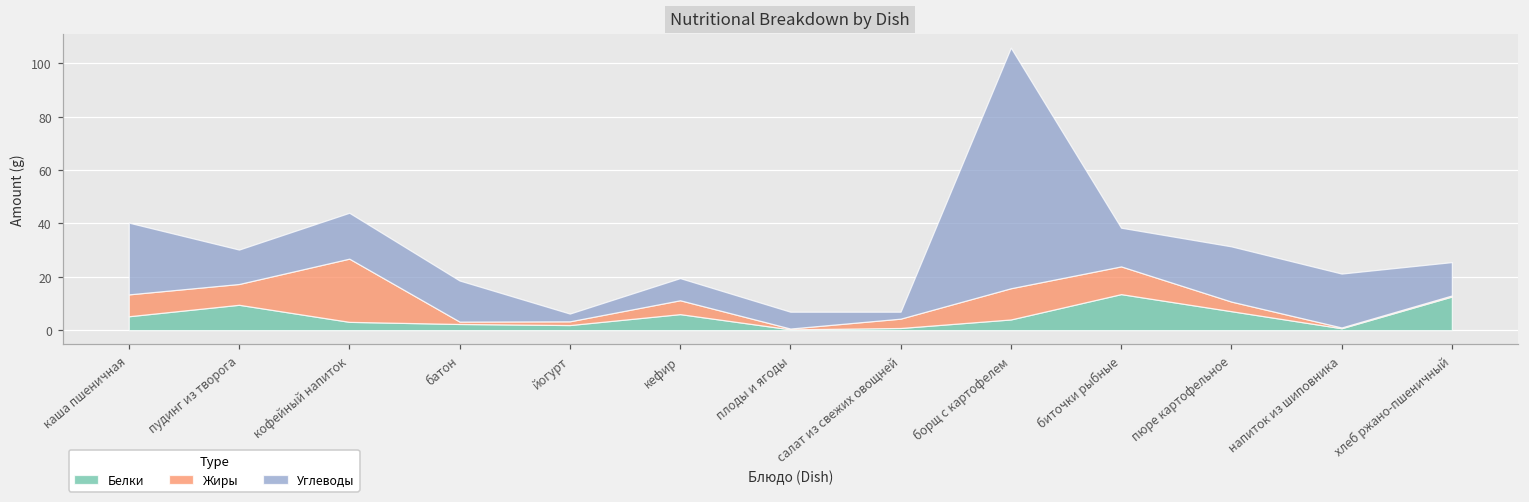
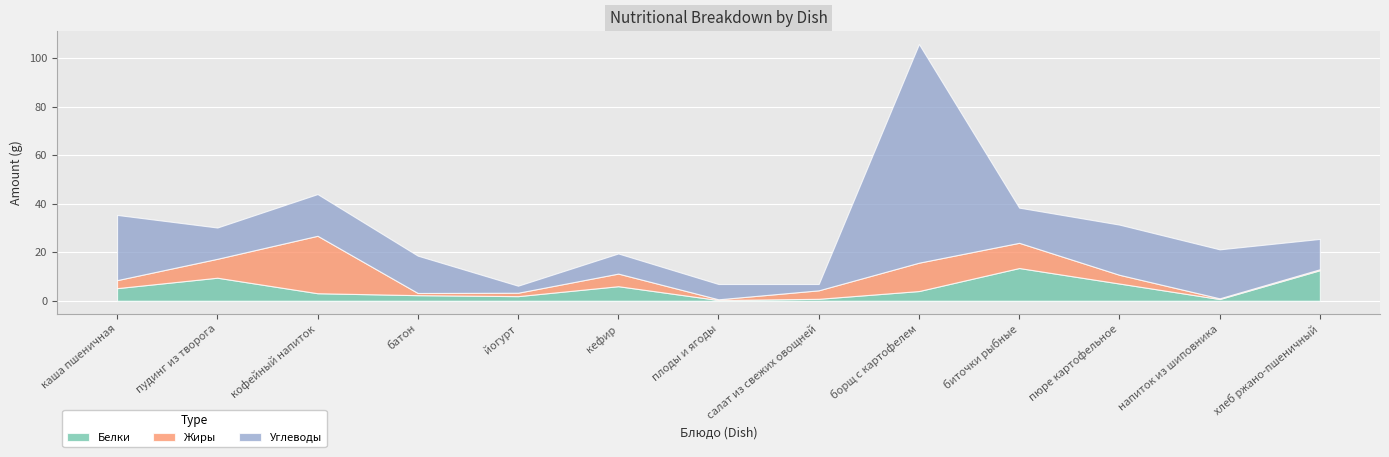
  {
    "Белки": {
      "каша пшеничная": 5,
      "пудинг из творога": 10,
      "кофейный напиток": 3,
      "йогурт": 2,
      "кефир": 6,
      "борщ с картофелем": 4,
      "биточки рыбные": 14,
      "пюре картофельное": 7
    },
    "Жиры": {
-     "каша пшеничная": 8,
+     "каша пшеничная": 3,
      "пудинг из творога": 8,
      "кофейный напиток": 24,
      "йогурт": 1,
      "кефир": 5,
      "салат из свежих овощней": 4,
      "борщ с картофелем": 12,
      "биточки рыбные": 10,
      "пюре картофельное": 4
    },
    "Углеводы": {
      "каша пшеничная": 27,
      "пудинг из творога": 13,
      "кофейный напиток": 17,
      "батон": 15,
      "йогурт": 3,
      "кефир": 8,
      "плоды и ягоды": 6,
      "салат из свежих овощней": 3,
      "борщ с картофелем": 90,
      "биточки рыбные": 15,
      "пюре картофельное": 21,
      "напиток из шиповника": 20,
      "хлеб ржано-пшеничный": 13
    }
  }
